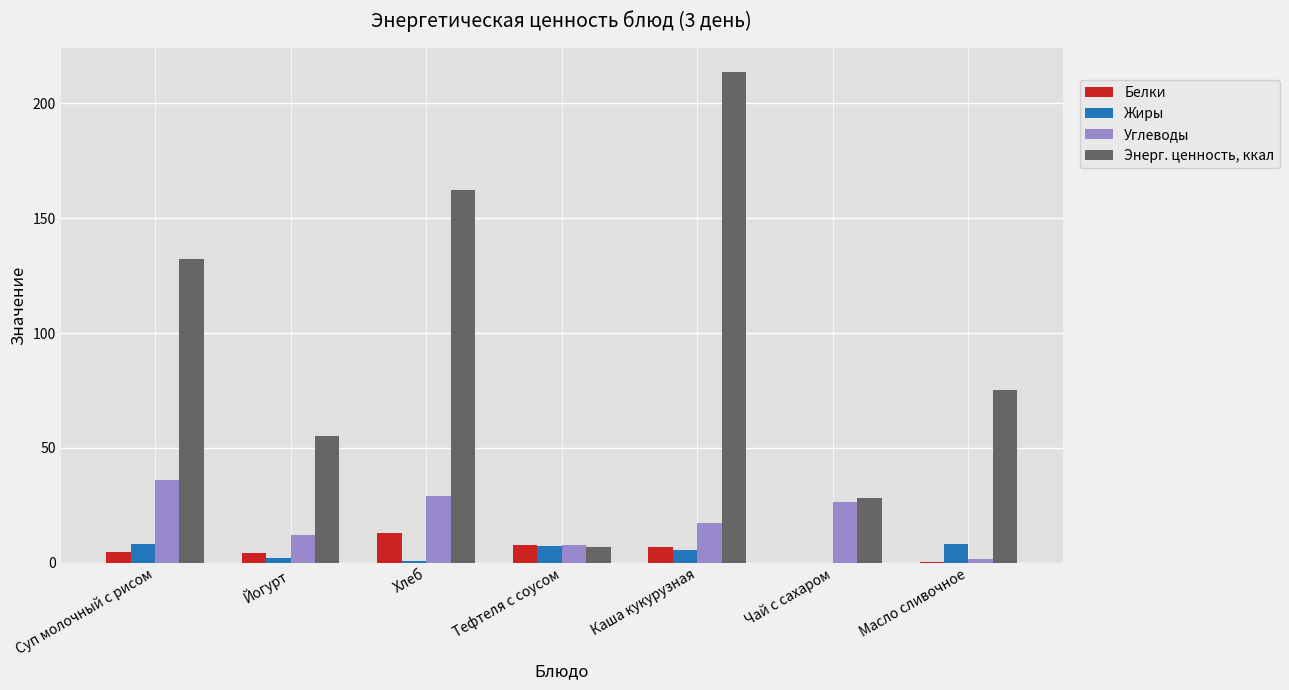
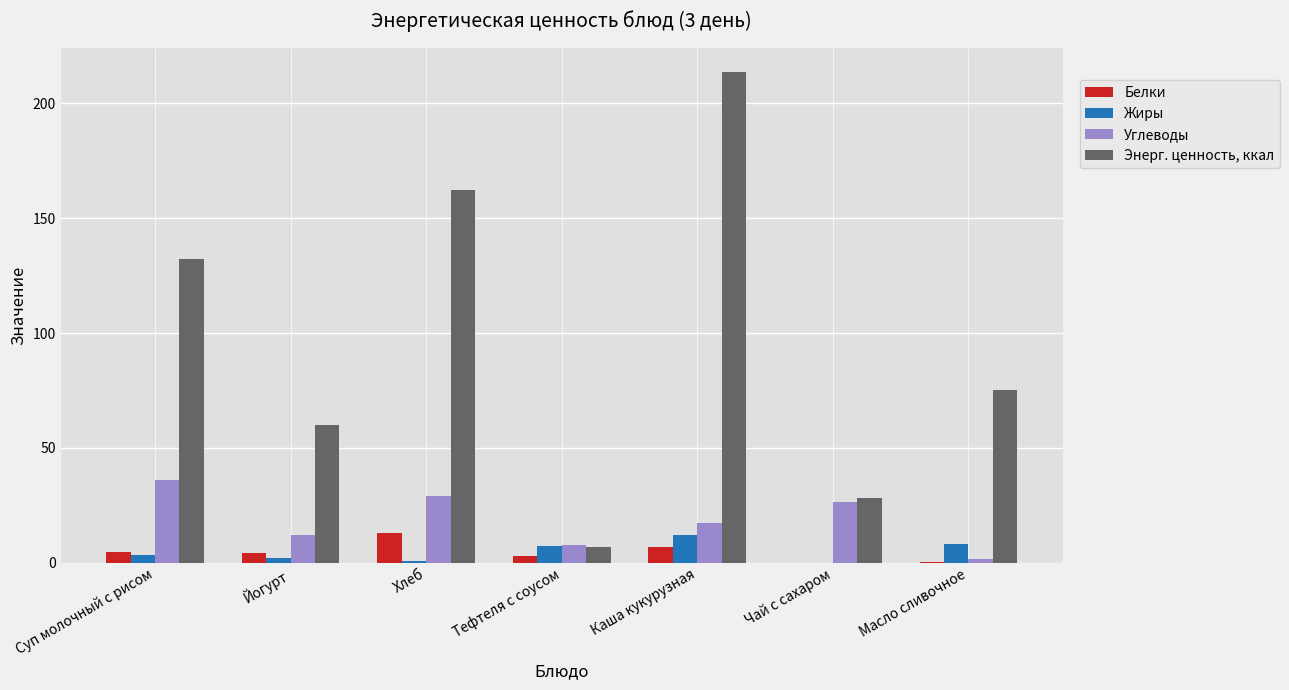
  {
    "Белки": {
      "Суп молочный с рисом": 5,
      "Йогурт": 4,
      "Хлеб": 13,
-     "Тефтеля с соусом": 8,
+     "Тефтеля с соусом": 3,
      "Каша кукурузная": 7,
      "Чай с сахаром": 0
    },
    "Жиры": {
-     "Суп молочный с рисом": 8,
+     "Суп молочный с рисом": 3,
      "Йогурт": 2,
      "Тефтеля с соусом": 7,
-     "Каша кукурузная": 6,
+     "Каша кукурузная": 12,
      "Чай с сахаром": 0,
      "Масло сливочное": 8
    },
    "Углеводы": {
      "Суп молочный с рисом": 36,
      "Йогурт": 12,
      "Хлеб": 29,
      "Тефтеля с соусом": 8,
      "Каша кукурузная": 17,
      "Чай с сахаром": 27,
      "Масло сливочное": 2
    },
    "Энерг. ценность, ккал": {
      "Суп молочный с рисом": 132,
-     "Йогурт": 55,
+     "Йогурт": 60,
      "Хлеб": 162,
      "Тефтеля с соусом": 7,
      "Каша кукурузная": 214,
      "Чай с сахаром": 28,
      "Масло сливочное": 75
    }
  }
